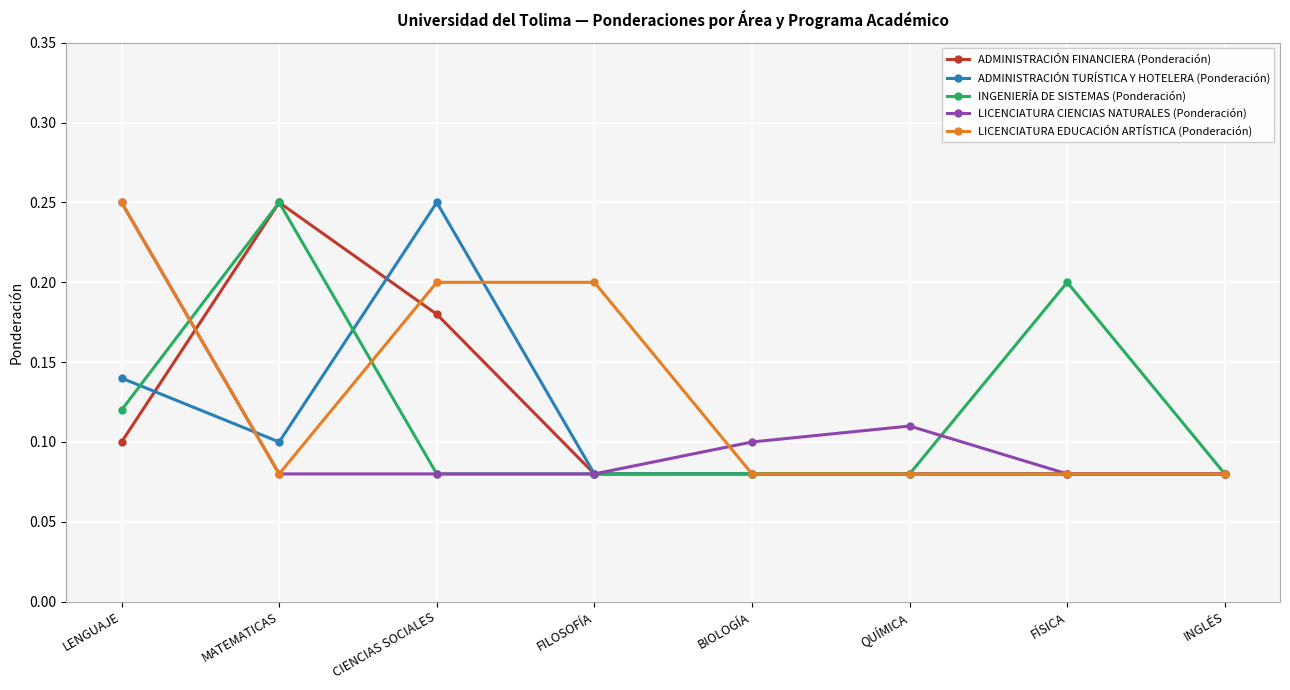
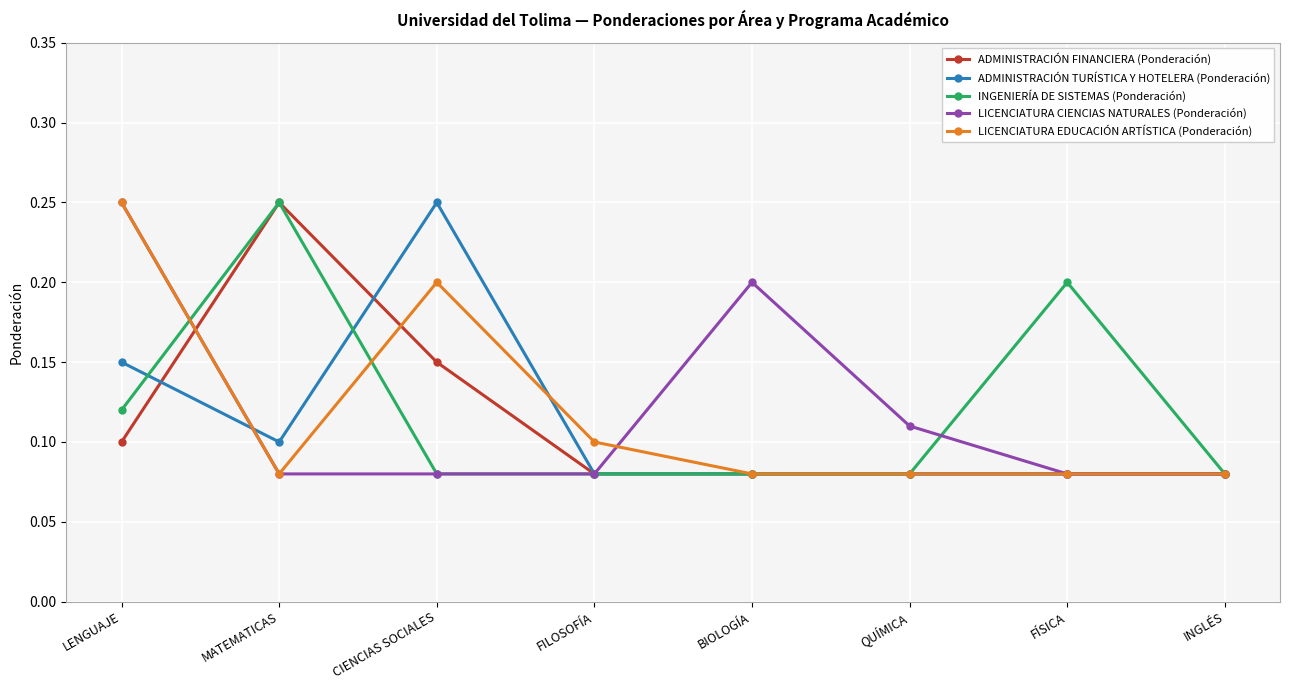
  {
    "ADMINISTRACIÓN FINANCIERA (Ponderación)": {
      "LENGUAJE": 0.10,
-     "CIENCIAS SOCIALES": 0.18
+     "CIENCIAS SOCIALES": 0.15
    },
    "ADMINISTRACIÓN TURÍSTICA Y HOTELERA (Ponderación)": {
-     "LENGUAJE": 0.14,
+     "LENGUAJE": 0.15,
      "MATEMATICAS": 0.10,
      "CIENCIAS SOCIALES": 0.25
    },
    "INGENIERÍA DE SISTEMAS (Ponderación)": {
      "LENGUAJE": 0.12,
      "FÍSICA": 0.20
    },
    "LICENCIATURA CIENCIAS NATURALES (Ponderación)": {
-     "BIOLOGÍA": 0.1,
+     "BIOLOGÍA": 0.2,
      "QUÍMICA": 0.110
    },
    "LICENCIATURA EDUCACIÓN ARTÍSTICA (Ponderación)": {
      "CIENCIAS SOCIALES": 0.2,
-     "FILOSOFÍA": 0.2
+     "FILOSOFÍA": 0.1
    }
  }
